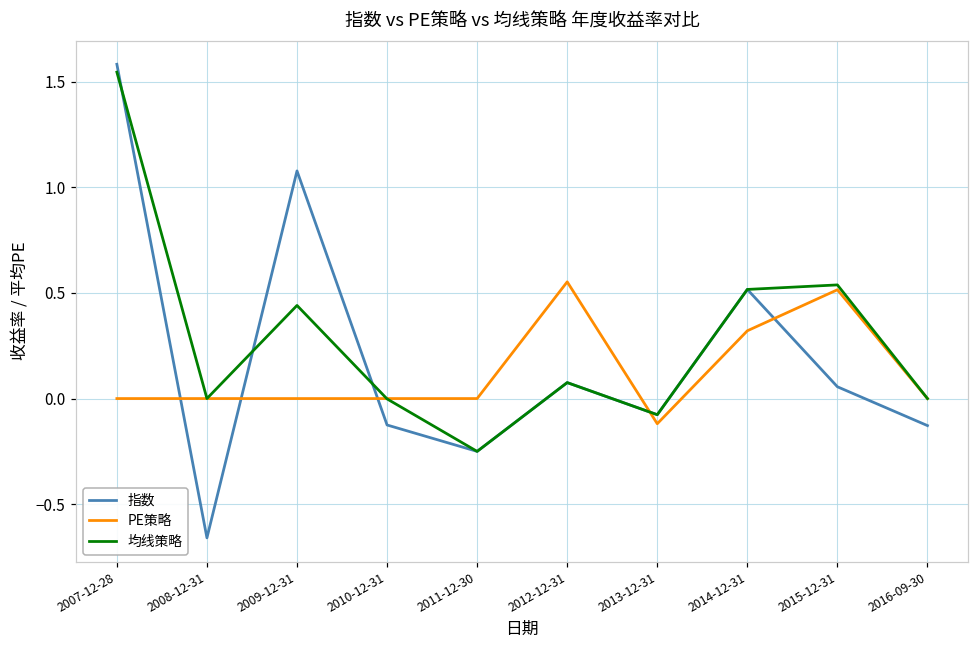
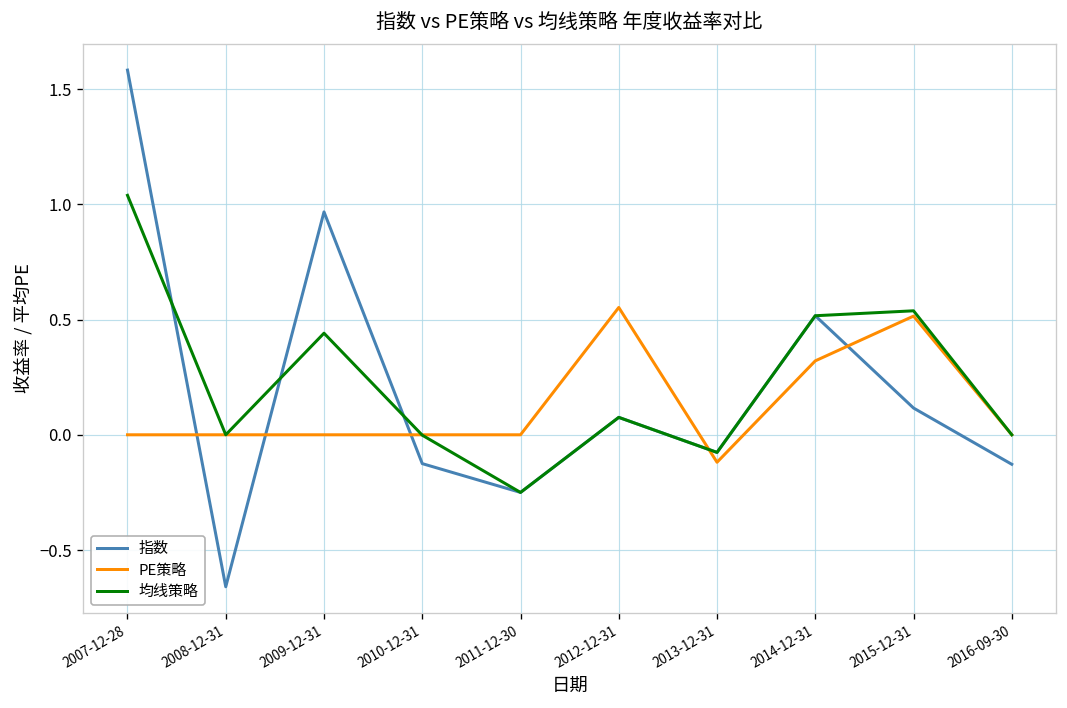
  {
    "指数": {
      "2007-12-28": 1.58,
      "2008-12-31": -0.66,
-     "2009-12-31": 1.08,
+     "2009-12-31": 0.97,
      "2010-12-31": -0.13,
-     "2015-12-31": 0.06,
+     "2015-12-31": 0.12,
      "2016-09-30": -0.13
    },
    "PE策略": {
      "2007-12-28": 0.00,
      "2009-12-31": 0.00,
      "2011-12-30": 0.00,
      "2012-12-31": 0.55,
      "2013-12-31": -0.12,
      "2014-12-31": 0.32,
      "2015-12-31": 0.52
    },
    "均线策略": {
-     "2007-12-28": 1.55,
+     "2007-12-28": 1.04,
      "2009-12-31": 0.44,
      "2015-12-31": 0.54
    }
  }
